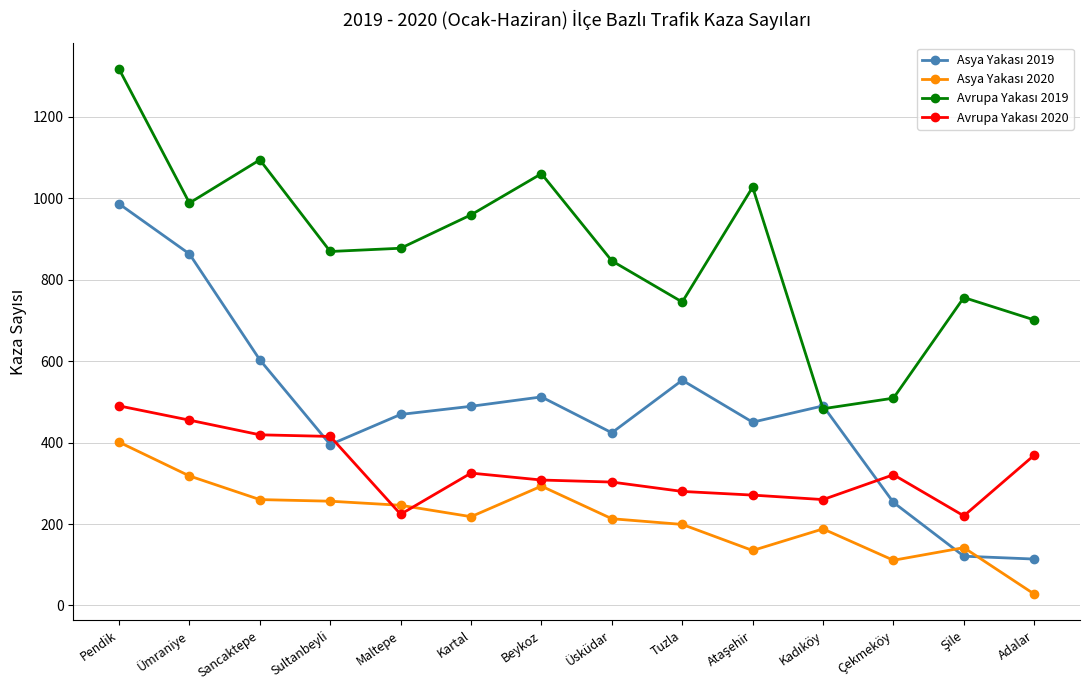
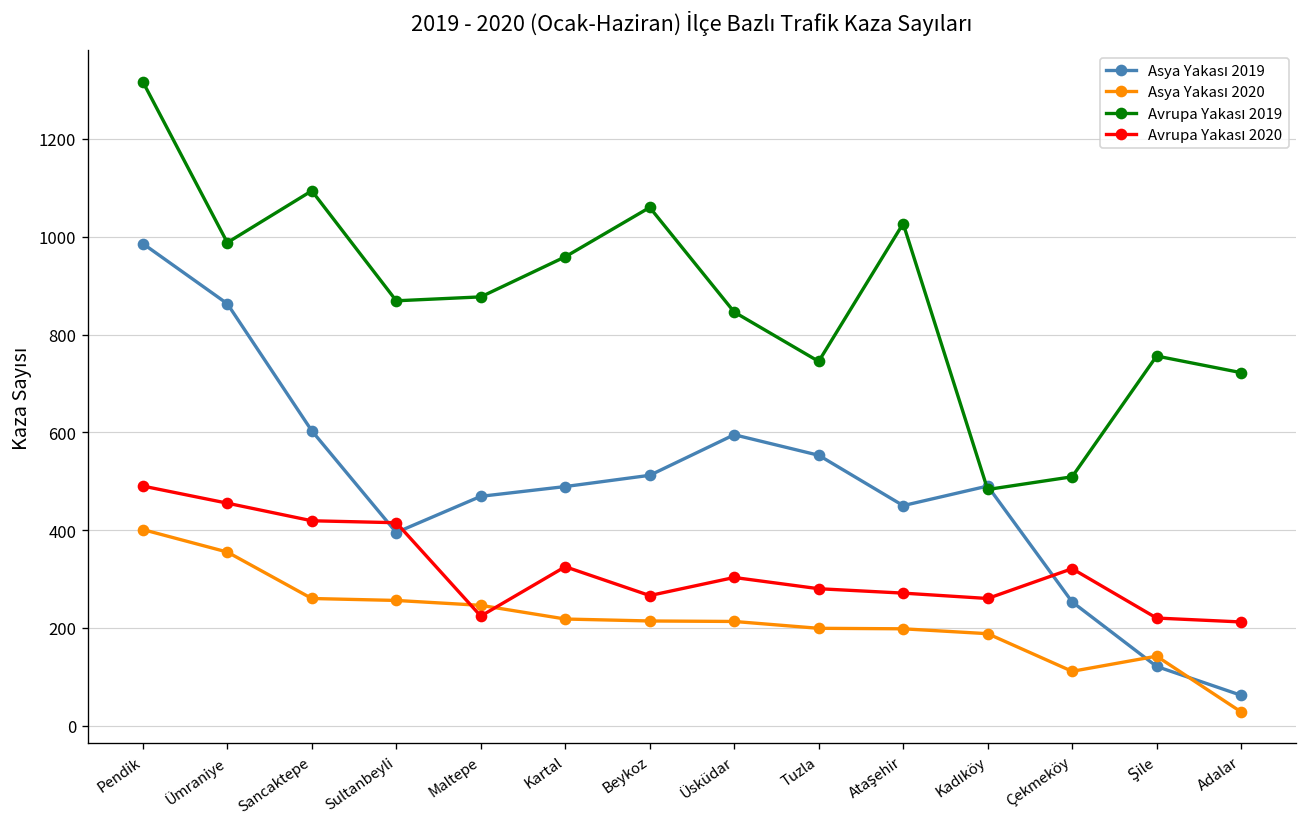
  {
    "Asya Yakası 2019": {
      "Pendik": 990,
      "Ümraniye": 860,
      "Sancaktepe": 600,
      "Sultanbeyli": 400,
      "Maltepe": 470,
      "Kartal": 490,
      "Beykoz": 510,
-     "Üsküdar": 420,
+     "Üsküdar": 600,
      "Tuzla": 550,
      "Ataşehir": 450,
      "Kadıköy": 490,
      "Çekmeköy": 250,
      "Şile": 120,
-     "Adalar": 110
+     "Adalar": 60
    },
    "Asya Yakası 2020": {
      "Pendik": 400,
-     "Ümraniye": 320,
+     "Ümraniye": 360,
      "Sancaktepe": 260,
      "Sultanbeyli": 260,
      "Maltepe": 250,
      "Kartal": 220,
-     "Beykoz": 290,
+     "Beykoz": 210,
      "Üsküdar": 210,
      "Tuzla": 200,
-     "Ataşehir": 140,
+     "Ataşehir": 200,
      "Kadıköy": 190,
      "Çekmeköy": 110,
      "Şile": 140,
      "Adalar": 30
    },
    "Avrupa Yakası 2019": {
      "Pendik": 1320,
      "Ümraniye": 990,
      "Sancaktepe": 1090,
      "Sultanbeyli": 870,
      "Maltepe": 880,
      "Kartal": 960,
      "Beykoz": 1060,
      "Üsküdar": 850,
      "Tuzla": 750,
      "Ataşehir": 1030,
      "Kadıköy": 480,
      "Çekmeköy": 510,
      "Şile": 760,
-     "Adalar": 700
+     "Adalar": 720
    },
    "Avrupa Yakası 2020": {
      "Pendik": 490,
      "Ümraniye": 460,
      "Sancaktepe": 420,
      "Sultanbeyli": 420,
      "Maltepe": 220,
      "Kartal": 330,
-     "Beykoz": 310,
+     "Beykoz": 270,
      "Üsküdar": 300,
      "Tuzla": 280,
      "Ataşehir": 270,
      "Kadıköy": 260,
      "Çekmeköy": 320,
      "Şile": 220,
-     "Adalar": 370
+     "Adalar": 210
    }
  }
